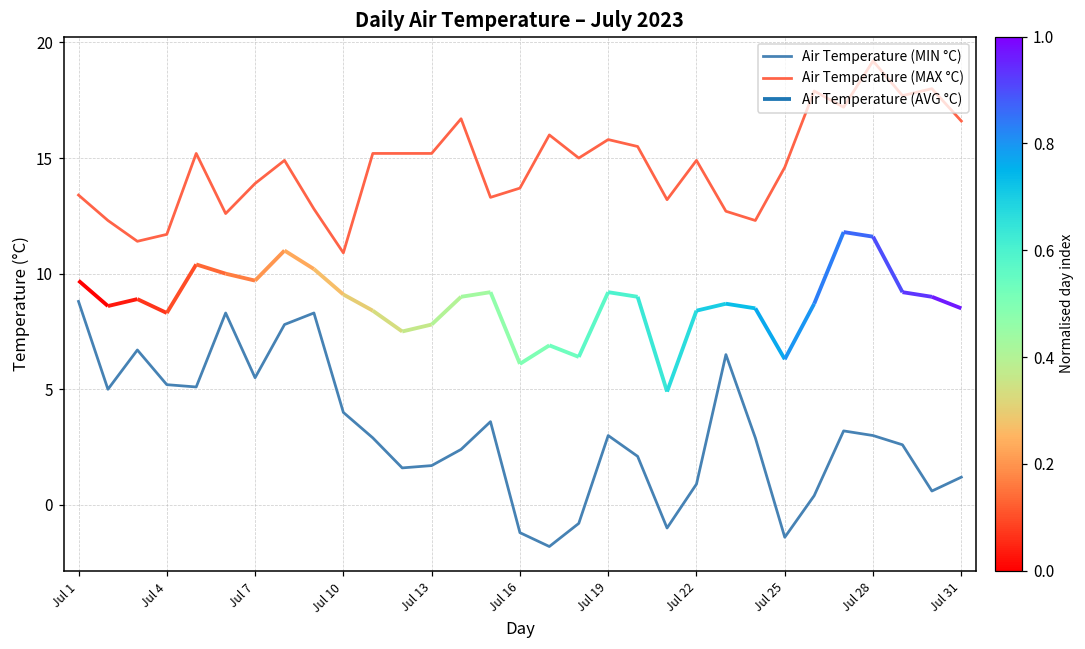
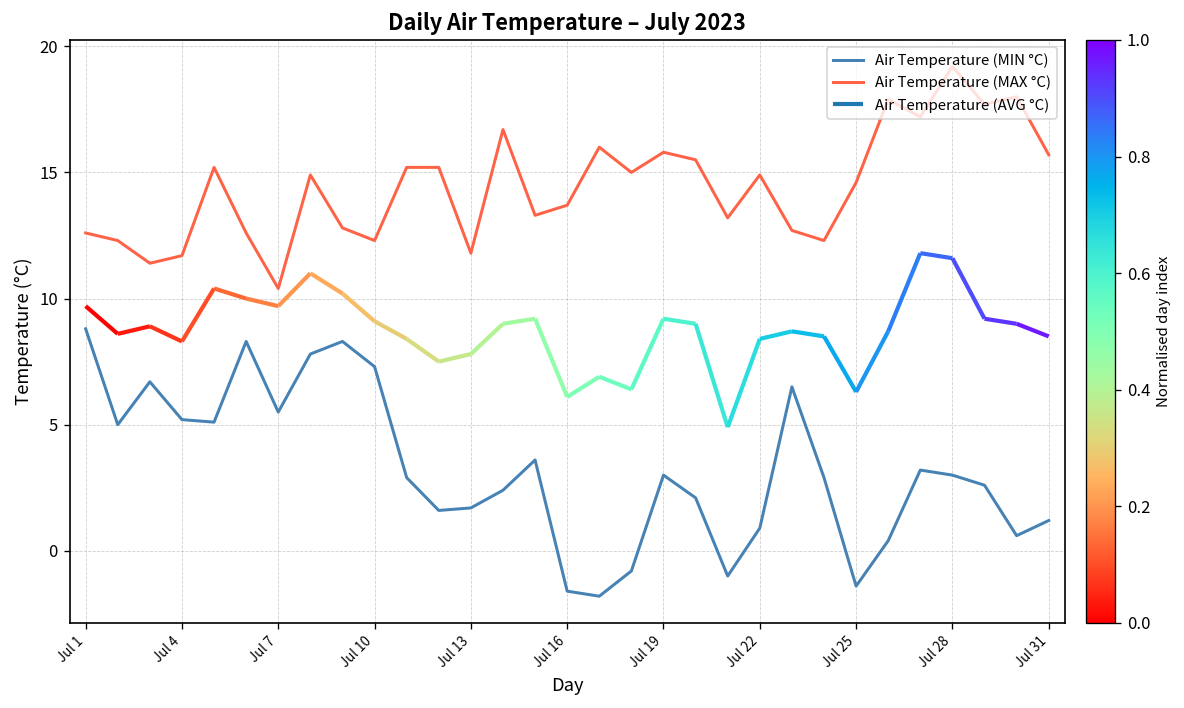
  {
    "Air Temperature (MIN °C)": {
      "Jul 1": 8.8,
      "Jul 4": 5.2,
      "Jul 7": 5.5,
-     "Jul 10": 4.0,
+     "Jul 10": 7.3,
      "Jul 13": 1.7,
-     "Jul 16": -1.2,
+     "Jul 16": -1.6,
      "Jul 19": 3.0,
      "Jul 22": 0.9,
      "Jul 25": -1.4,
      "Jul 28": 3.0,
      "Jul 31": 1.2
    },
    "Air Temperature (MAX °C)": {
-     "Jul 1": 13.4,
+     "Jul 1": 12.6,
      "Jul 4": 11.7,
-     "Jul 7": 13.9,
-     "Jul 10": 10.9,
-     "Jul 13": 15.2,
+     "Jul 7": 10.4,
+     "Jul 10": 12.3,
+     "Jul 13": 11.8,
      "Jul 16": 13.7,
      "Jul 19": 15.8,
      "Jul 22": 14.9,
      "Jul 25": 14.6,
-     "Jul 31": 16.6
+     "Jul 31": 15.7
    }
  }
